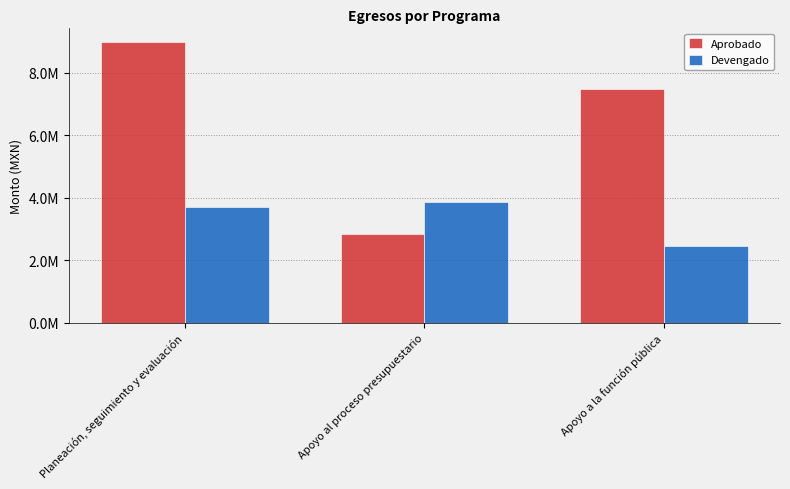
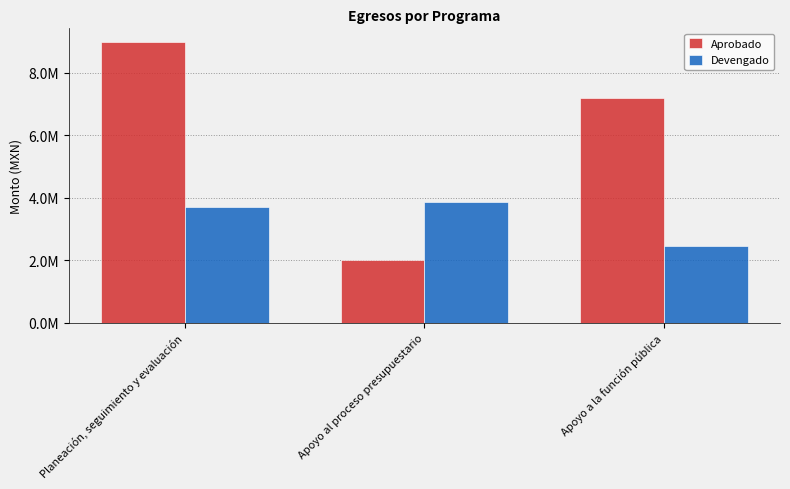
  {
    "Aprobado": {
      "Planeación, seguimiento y evaluación": 9000000,
-     "Apoyo al proceso presupuestario": 2800000,
-     "Apoyo a la función pública": 7500000
+     "Apoyo al proceso presupuestario": 2000000,
+     "Apoyo a la función pública": 7200000
    },
    "Devengado": {
      "Planeación, seguimiento y evaluación": 3700000,
      "Apoyo al proceso presupuestario": 3900000,
      "Apoyo a la función pública": 2400000
    }
  }
